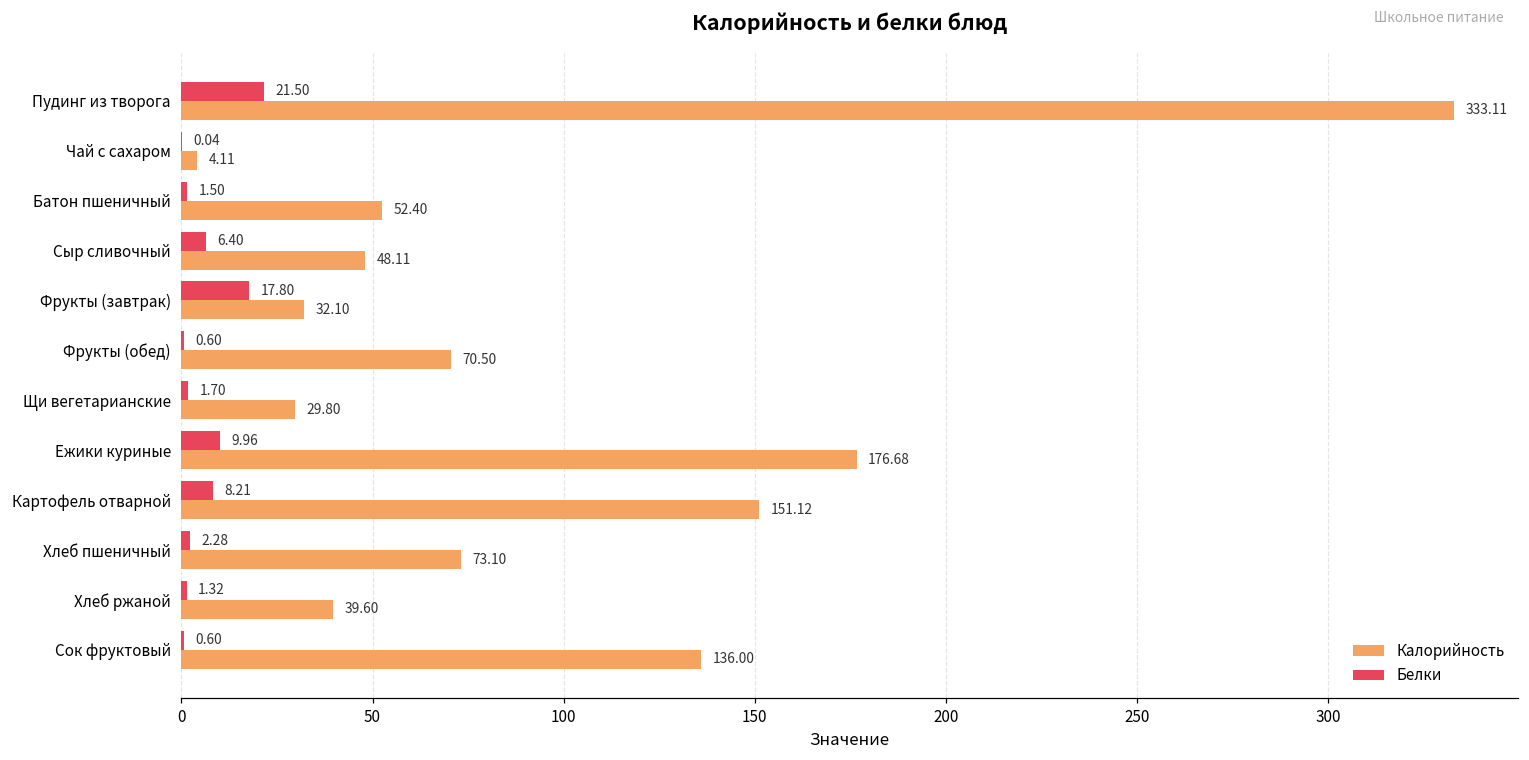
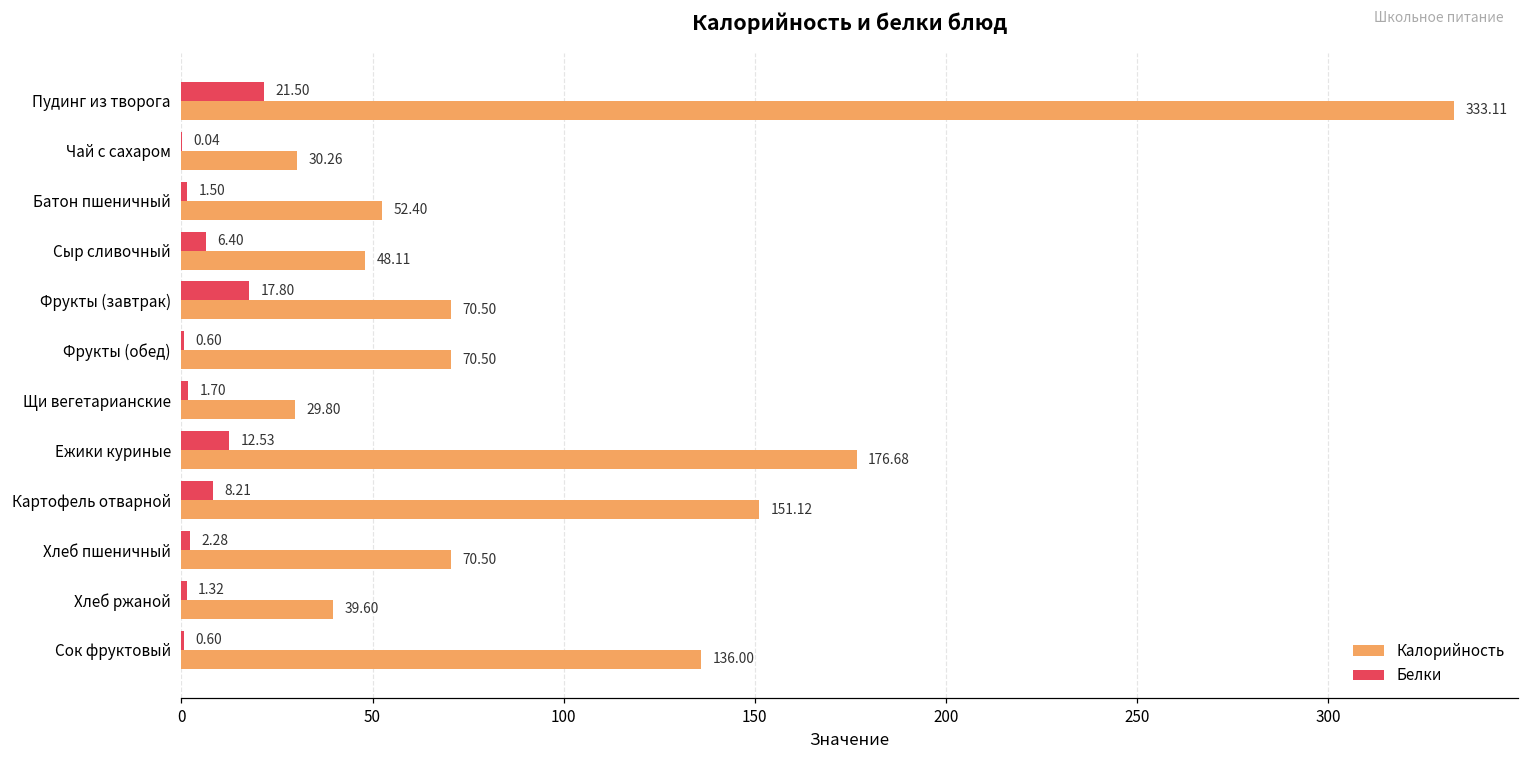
  {
    "Калорийность": {
      "Пудинг из творога": 333.11,
-     "Чай с сахаром": 4.11,
+     "Чай с сахаром": 30.26,
      "Батон пшеничный": 52.40,
      "Сыр сливочный": 48.11,
-     "Фрукты (завтрак)": 32.10,
+     "Фрукты (завтрак)": 70.50,
      "Фрукты (обед)": 70.50,
      "Щи вегетарианские": 29.80,
      "Ежики куриные": 176.68,
      "Картофель отварной": 151.12,
-     "Хлеб пшеничный": 73.10,
+     "Хлеб пшеничный": 70.50,
      "Хлеб ржаной": 39.60,
      "Сок фруктовый": 136.00
    },
    "Белки": {
      "Пудинг из творога": 21.50,
      "Чай с сахаром": 0.04,
      "Батон пшеничный": 1.50,
      "Сыр сливочный": 6.40,
      "Фрукты (завтрак)": 17.80,
      "Фрукты (обед)": 0.60,
      "Щи вегетарианские": 1.70,
-     "Ежики куриные": 9.96,
+     "Ежики куриные": 12.53,
      "Картофель отварной": 8.21,
      "Хлеб пшеничный": 2.28,
      "Хлеб ржаной": 1.32,
      "Сок фруктовый": 0.60
    }
  }
